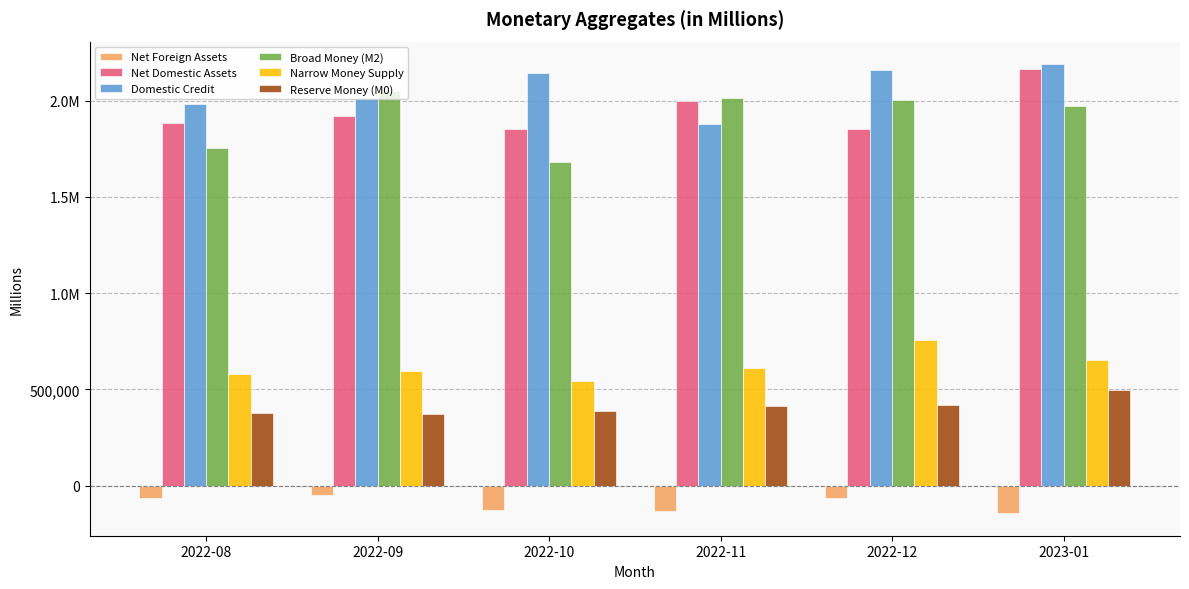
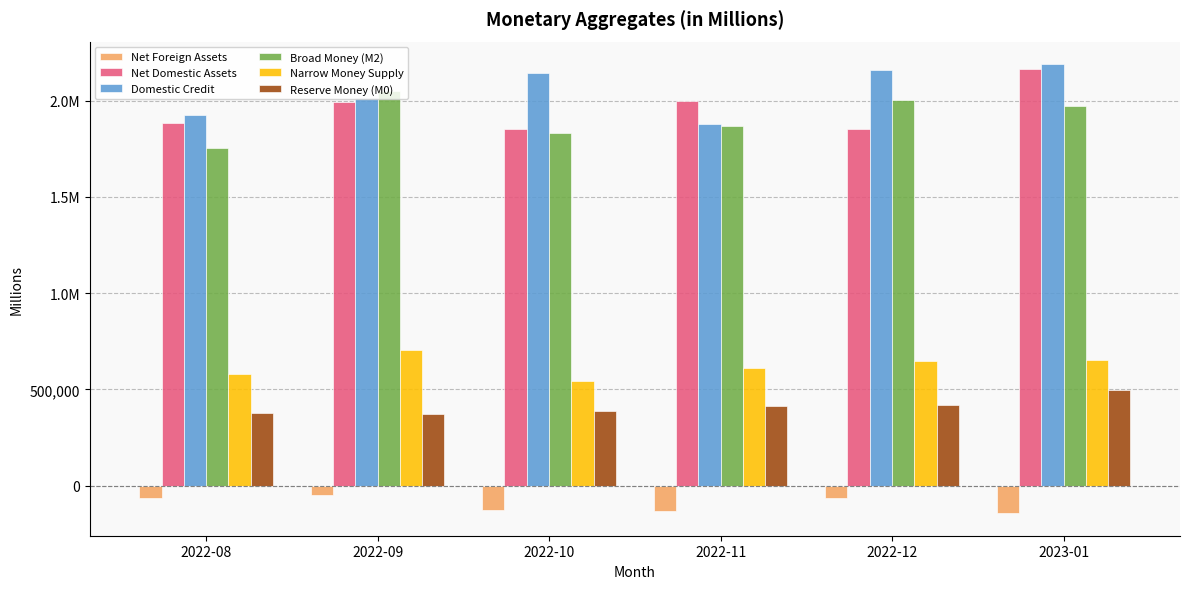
  {
    "Net Foreign Assets": {
      "2022-08": "-60,000",
      "2022-09": "-50,000",
      "2022-10": "-130,000",
      "2022-11": "-130,000",
      "2022-12": "-60,000",
      "2023-01": "-140,000"
    },
    "Net Domestic Assets": {
      "2022-08": "1,880,000",
-     "2022-09": "1,920,000",
+     "2022-09": "1,990,000",
      "2022-10": "1,850,000",
      "2022-11": "2,000,000",
      "2022-12": "1,860,000",
      "2023-01": "2,160,000"
    },
    "Domestic Credit": {
-     "2022-08": "1,980,000",
+     "2022-08": "1,920,000",
      "2022-10": "2,140,000",
      "2022-11": "1,880,000",
      "2022-12": "2,160,000",
      "2023-01": "2,190,000"
    },
    "Broad Money (M2)": {
      "2022-08": "1,750,000",
-     "2022-10": "1,680,000",
-     "2022-11": "2,020,000",
+     "2022-10": "1,830,000",
+     "2022-11": "1,870,000",
      "2022-12": "2,000,000",
      "2023-01": "1,970,000"
    },
    "Narrow Money Supply": {
      "2022-08": "580,000",
-     "2022-09": "600,000",
+     "2022-09": "700,000",
      "2022-10": "550,000",
      "2022-11": "610,000",
-     "2022-12": "760,000",
+     "2022-12": "650,000",
      "2023-01": "650,000"
    },
    "Reserve Money (M0)": {
      "2022-08": "380,000",
      "2022-09": "370,000",
      "2022-10": "390,000",
      "2022-11": "410,000",
      "2022-12": "420,000",
      "2023-01": "500,000"
    }
  }
